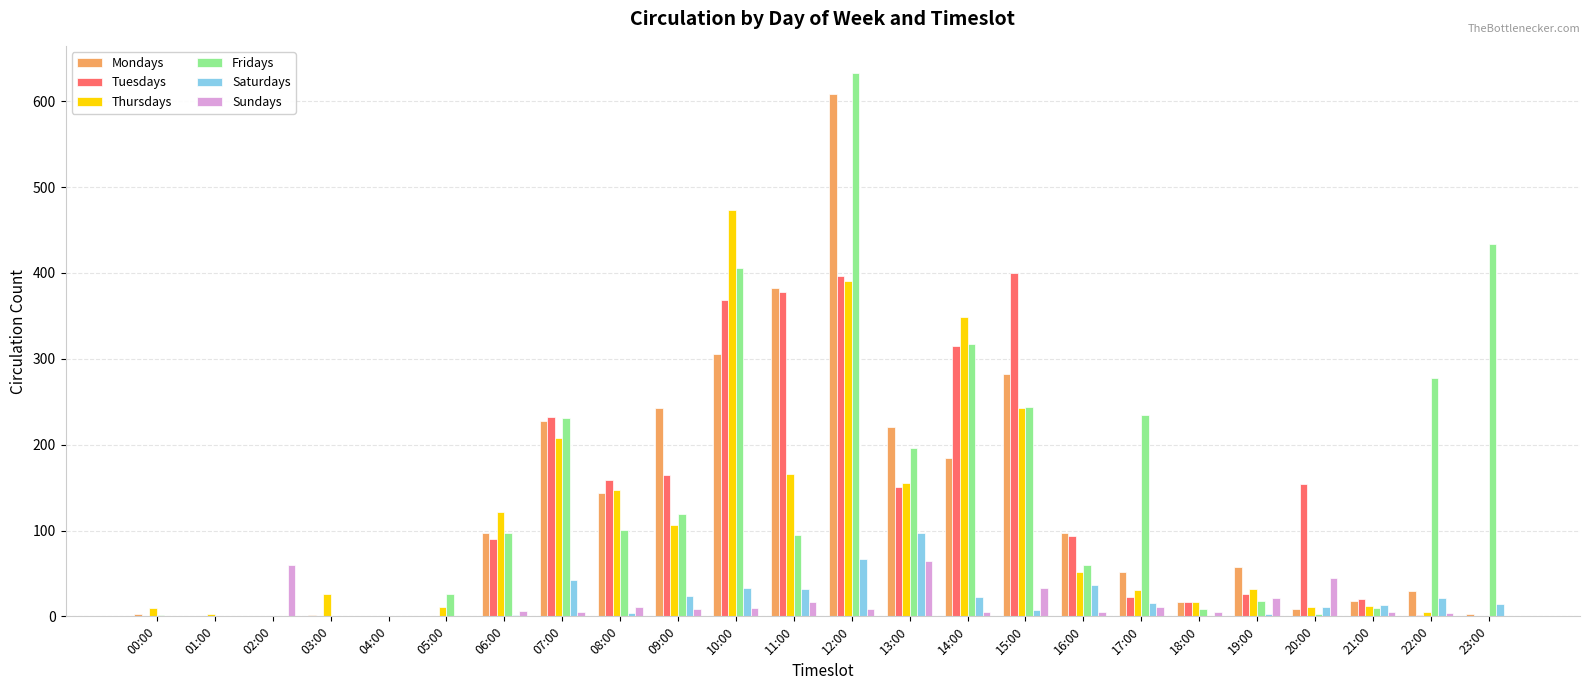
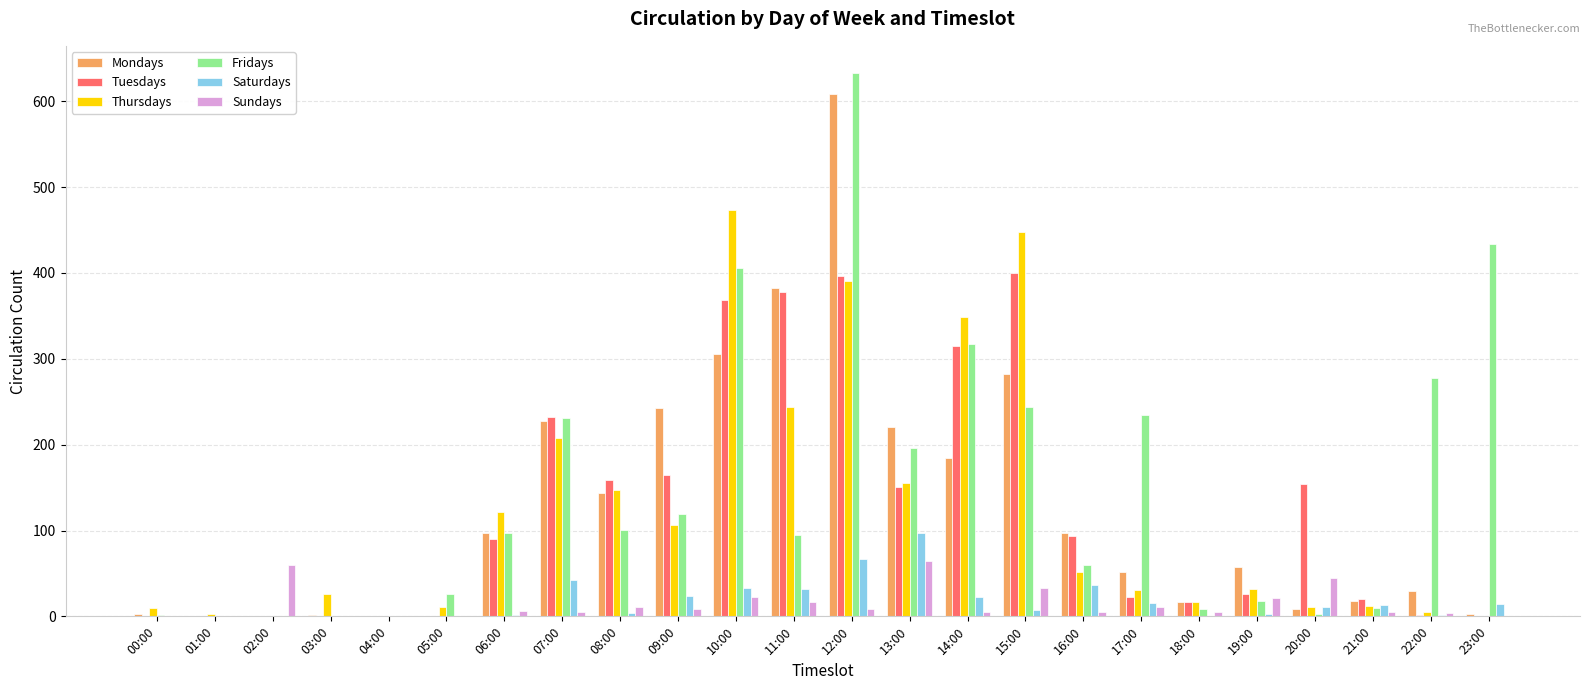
  {
    "Thursdays": {
      "00:00": 10,
      "01:00": 0,
      "02:00": 0,
      "03:00": 30,
      "04:00": 0,
      "05:00": 10,
      "06:00": 120,
      "07:00": 210,
      "08:00": 150,
      "09:00": 110,
      "10:00": 470,
-     "11:00": 170,
+     "11:00": 240,
      "12:00": 390,
      "13:00": 160,
      "14:00": 350,
-     "15:00": 240,
+     "15:00": 450,
      "16:00": 50,
      "17:00": 30,
      "18:00": 20,
      "19:00": 30,
      "20:00": 10,
      "21:00": 10,
      "22:00": 10,
      "23:00": 0
    },
    "Fridays": {
      "01:00": 0,
      "02:00": 0,
      "03:00": 0,
      "04:00": 0,
      "05:00": 30,
      "06:00": 100,
      "07:00": 230,
      "08:00": 100,
      "09:00": 120,
      "10:00": 410,
      "11:00": 100,
      "12:00": 630,
      "13:00": 200,
      "14:00": 320,
      "15:00": 240,
      "16:00": 60,
      "17:00": 240,
      "18:00": 10,
      "19:00": 20,
      "20:00": 0,
      "21:00": 10,
      "22:00": 280,
      "23:00": 430
    },
    "Saturdays": {
      "00:00": 0,
      "01:00": 0,
      "02:00": 0,
      "03:00": 0,
      "04:00": 0,
      "05:00": 0,
      "07:00": 40,
      "08:00": 0,
      "09:00": 20,
      "10:00": 30,
      "11:00": 30,
      "12:00": 70,
      "13:00": 100,
      "14:00": 20,
      "15:00": 10,
      "16:00": 40,
      "17:00": 20,
      "18:00": 0,
      "19:00": 0,
      "20:00": 10,
      "21:00": 10,
-     "22:00": 20,
+     "22:00": 0,
      "23:00": 10
    },
    "Sundays": {
      "00:00": 0,
      "01:00": 0,
      "02:00": 60,
      "03:00": 0,
      "04:00": 0,
      "05:00": 0,
      "06:00": 10,
      "07:00": 10,
      "08:00": 10,
      "09:00": 10,
-     "10:00": 10,
+     "10:00": 20,
      "11:00": 20,
      "12:00": 10,
      "13:00": 60,
      "14:00": 10,
      "15:00": 30,
      "16:00": 10,
      "17:00": 10,
      "18:00": 10,
      "19:00": 20,
      "20:00": 50,
      "21:00": 10,
      "22:00": 0,
      "23:00": 0
    }
  }
